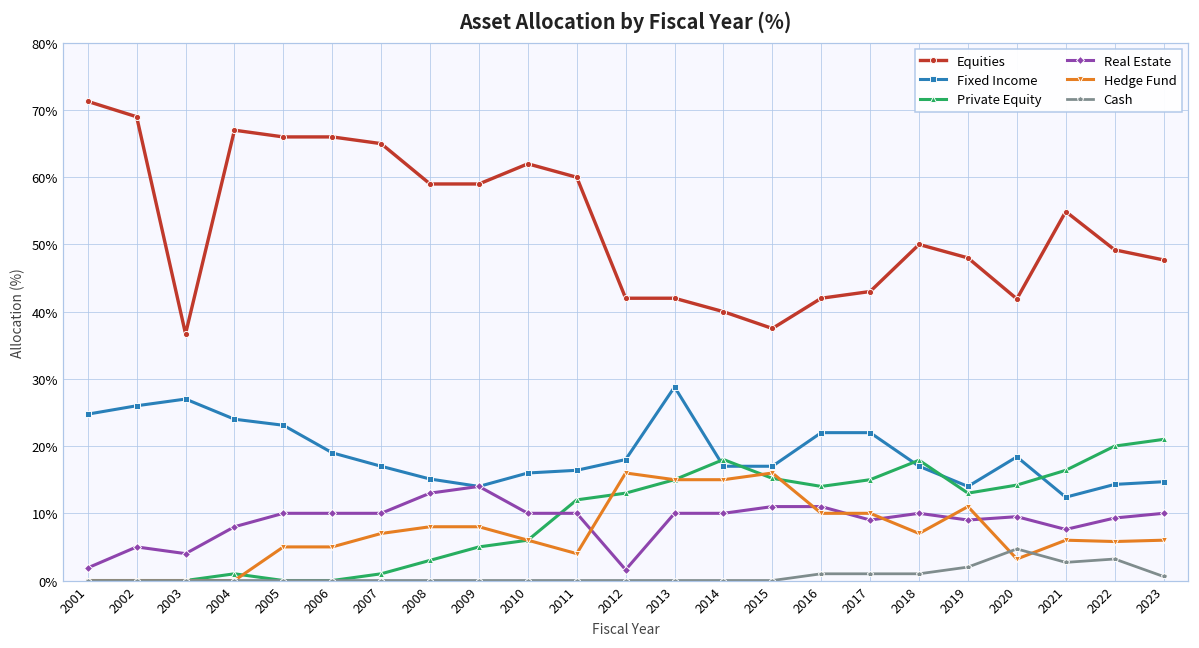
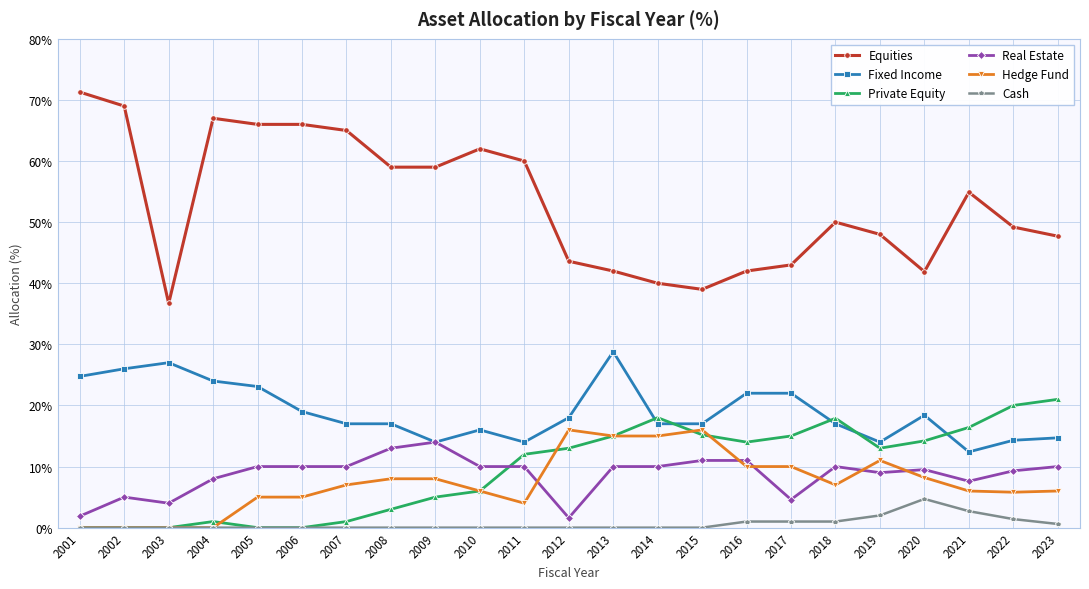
  {
    "Equities": {
      "2001": "71%",
      "2002": "69%",
      "2003": "37%",
      "2004": "67%",
      "2005": "66%",
      "2006": "66%",
      "2007": "65%",
      "2008": "59%",
      "2009": "59%",
      "2010": "62%",
      "2011": "60%",
-     "2012": "42%",
+     "2012": "44%",
      "2013": "42%",
      "2014": "40%",
-     "2015": "38%",
+     "2015": "39%",
      "2016": "42%",
      "2017": "43%",
      "2018": "50%",
      "2019": "48%",
      "2020": "42%",
      "2021": "55%",
      "2022": "49%",
      "2023": "48%"
    },
    "Fixed Income": {
      "2001": "25%",
      "2002": "26%",
      "2003": "27%",
      "2004": "24%",
      "2005": "23%",
      "2006": "19%",
      "2007": "17%",
-     "2008": "15%",
+     "2008": "17%",
      "2010": "16%",
-     "2011": "16%",
+     "2011": "14%",
      "2012": "18%",
      "2013": "29%",
      "2014": "17%",
      "2015": "17%",
      "2016": "22%",
      "2017": "22%",
      "2018": "17%",
      "2019": "14%",
      "2020": "18%",
      "2021": "12%",
      "2022": "14%",
      "2023": "15%"
    },
    "Private Equity": {
      "2004": "1%",
      "2007": "1%",
      "2008": "3%",
      "2009": "5%",
      "2011": "12%",
      "2012": "13%",
      "2014": "18%",
      "2015": "15%",
      "2016": "14%",
      "2017": "15%",
      "2018": "18%",
      "2019": "13%",
      "2020": "14%",
      "2021": "16%",
      "2022": "20%",
      "2023": "21%"
    },
    "Real Estate": {
      "2001": "2%",
      "2002": "5%",
      "2003": "4%",
      "2004": "8%",
      "2005": "10%",
      "2006": "10%",
      "2007": "10%",
      "2008": "13%",
      "2010": "10%",
      "2011": "10%",
      "2012": "2%",
      "2013": "10%",
      "2014": "10%",
      "2015": "11%",
      "2016": "11%",
-     "2017": "9%",
+     "2017": "5%",
      "2018": "10%",
      "2019": "9%",
      "2020": "10%",
      "2021": "8%",
      "2022": "9%",
      "2023": "10%"
    },
    "Hedge Fund": {
      "2005": "5%",
      "2006": "5%",
      "2007": "7%",
      "2008": "8%",
      "2009": "8%",
      "2011": "4%",
      "2012": "16%",
      "2014": "15%",
      "2015": "16%",
      "2016": "10%",
      "2017": "10%",
      "2018": "7%",
      "2019": "11%",
-     "2020": "3%",
+     "2020": "8%",
      "2021": "6%",
      "2022": "6%",
      "2023": "6%"
    },
    "Cash": {
      "2007": "0%",
      "2008": "0%",
      "2009": "0%",
      "2010": "0%",
      "2011": "0%",
      "2012": "0%",
      "2013": "0%",
      "2014": "0%",
      "2015": "0%",
      "2016": "1%",
      "2017": "1%",
      "2018": "1%",
      "2019": "2%",
      "2020": "5%",
      "2021": "3%",
-     "2022": "3%",
+     "2022": "1%",
      "2023": "1%"
    }
  }
